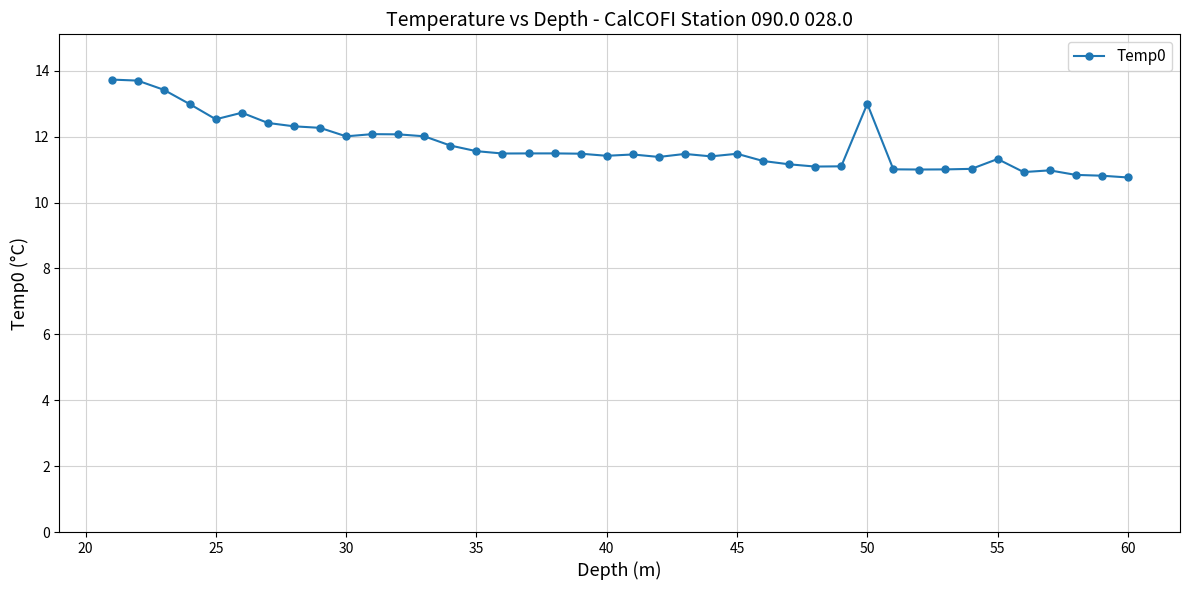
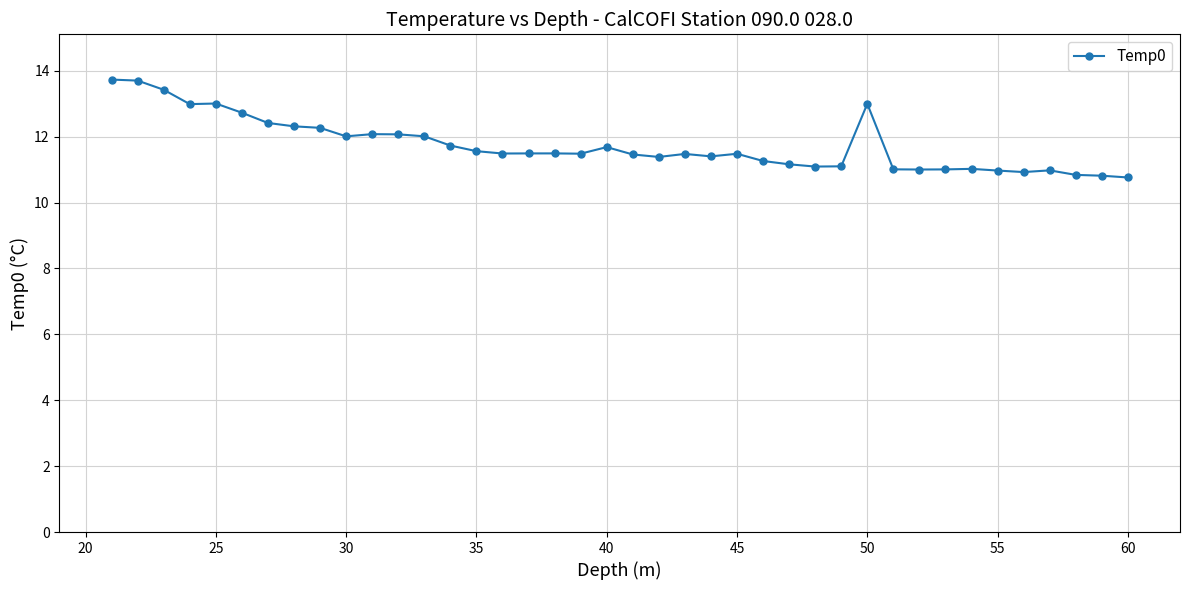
  {
-   "25": 12.5,
+   "25": 13.0,
    "30": 12.0,
    "35": 11.6,
-   "40": 11.4,
+   "40": 11.7,
    "45": 11.5,
    "50": 13.0,
-   "55": 11.3,
+   "55": 11.0,
    "60": 10.8
  }
